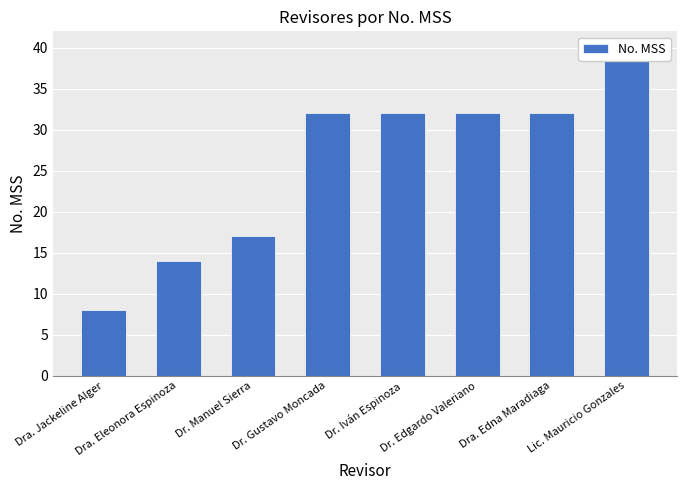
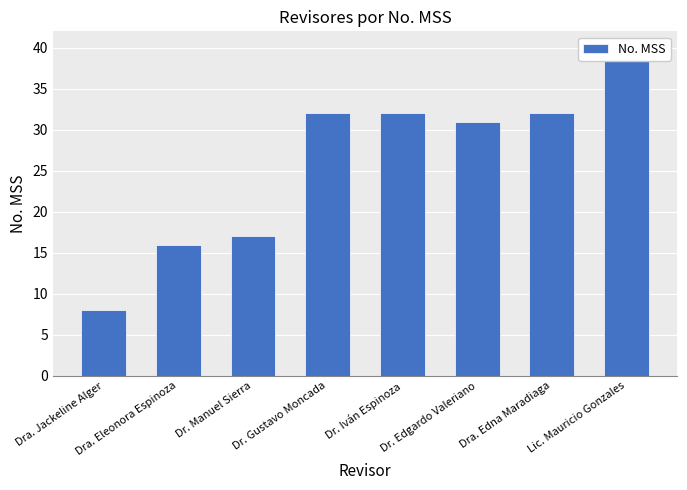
  {
    "Dra. Jackeline Alger": 8,
-   "Dra. Eleonora Espinoza": 14,
+   "Dra. Eleonora Espinoza": 16,
    "Dr. Manuel Sierra": 17,
    "Dr. Gustavo Moncada": 32,
    "Dr. Iván Espinoza": 32,
-   "Dr. Edgardo Valeriano": 32,
+   "Dr. Edgardo Valeriano": 31,
    "Dra. Edna Maradiaga": 32
  }
